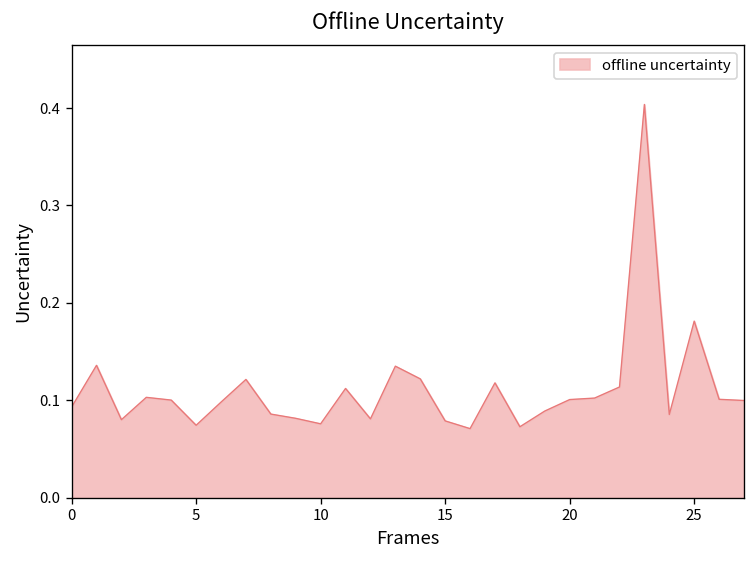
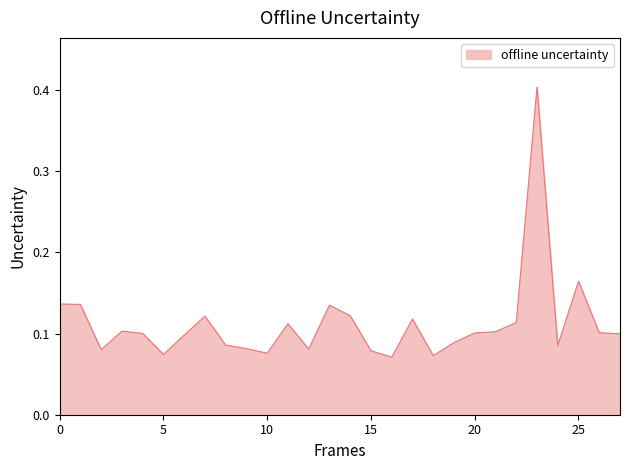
  {
-   "0": 0.09,
+   "0": 0.14,
    "5": 0.07,
    "10": 0.08,
    "15": 0.08,
    "20": 0.10,
-   "25": 0.18
+   "25": 0.16
  }
